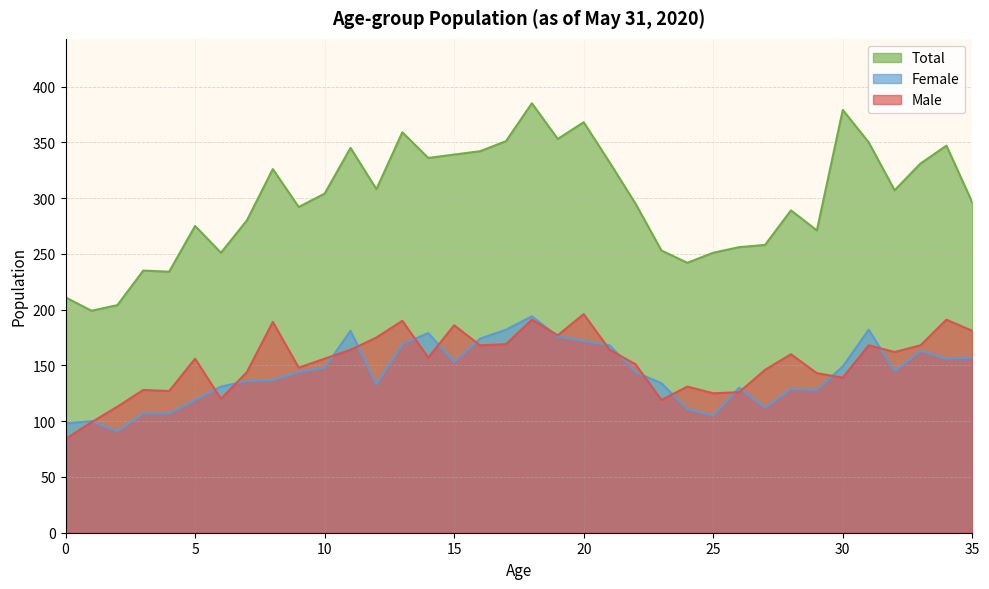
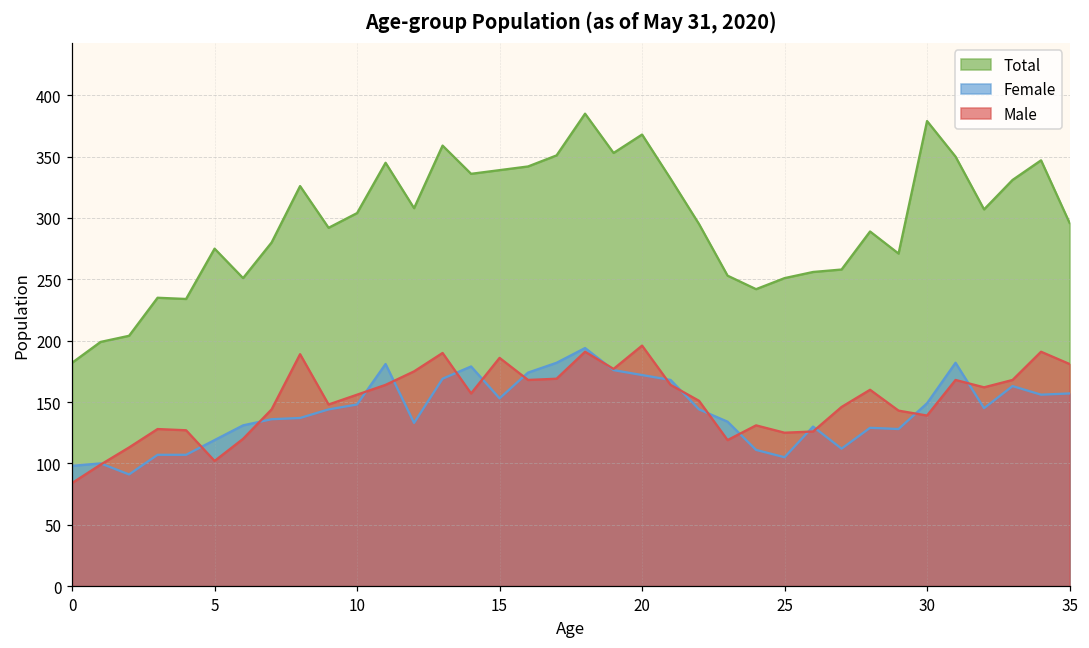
  {
    "Total": {
-     "0": 211,
+     "0": 182,
      "5": 275,
      "10": 304,
      "15": 339,
      "20": 368,
      "25": 251,
      "30": 379,
      "35": 296
    },
    "Female": {
      "0": 98,
      "5": 119,
      "10": 148,
      "15": 153,
      "20": 172,
      "25": 105,
      "30": 149,
      "35": 157
    },
    "Male": {
      "0": 84,
-     "5": 156,
+     "5": 102,
      "10": 156,
      "15": 186,
      "20": 196,
      "25": 125,
      "30": 139,
      "35": 181
    }
  }
